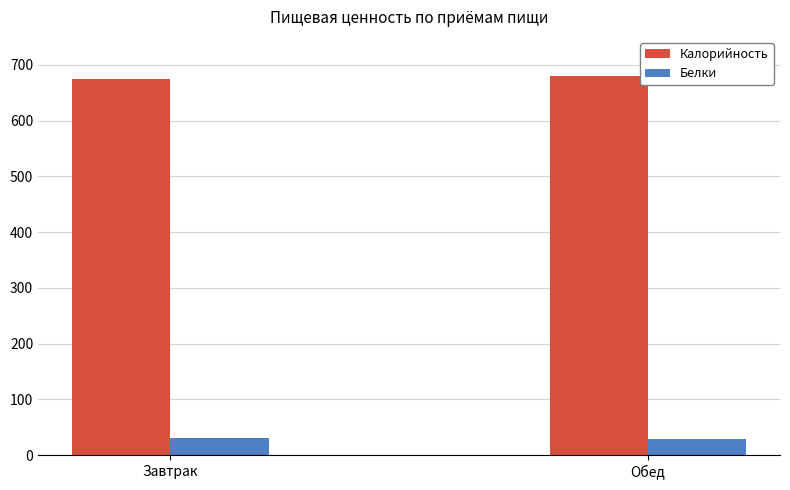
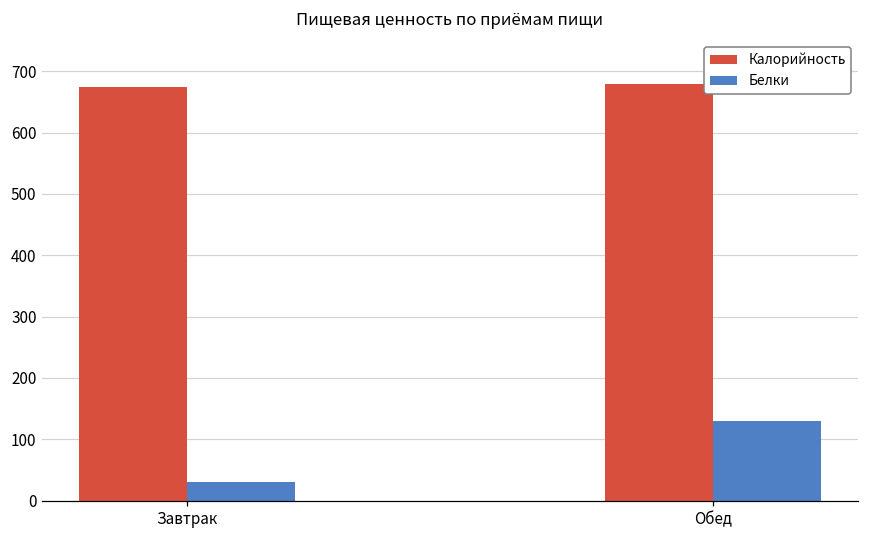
  {
    "Калорийность": {
      "Завтрак": 670,
      "Обед": 680
    },
    "Белки": {
      "Завтрак": 30,
-     "Обед": 30
+     "Обед": 130
    }
  }
